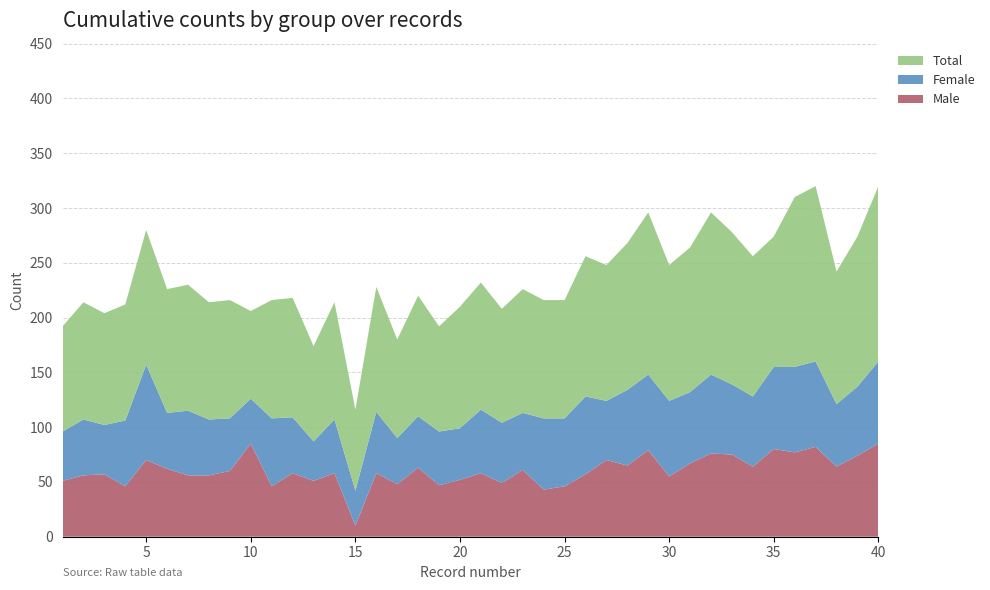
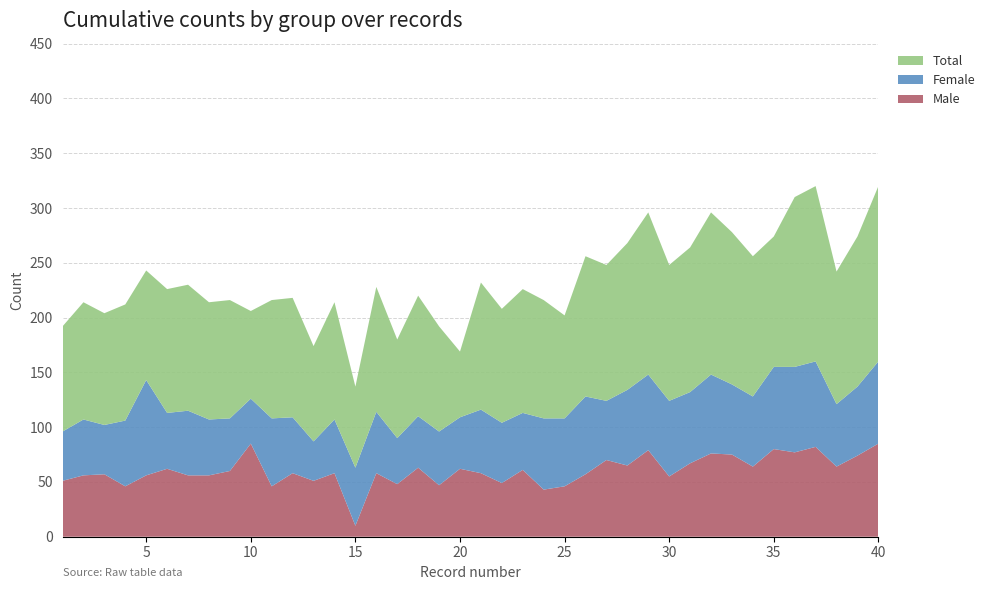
  {
    "Male": {
-     "5": 70,
+     "5": 56,
      "10": 85,
      "15": 10,
-     "20": 52,
+     "20": 62,
      "25": 46,
      "30": 55,
      "35": 80,
      "40": 85
    },
    "Female": {
      "5": 87,
      "10": 41,
-     "15": 32,
+     "15": 53,
      "20": 47,
      "25": 62,
      "30": 69,
      "35": 75,
      "40": 75
    },
    "Total": {
-     "5": 123,
+     "5": 100,
      "10": 80,
      "15": 74,
-     "20": 111,
-     "25": 108,
+     "20": 60,
+     "25": 94,
      "30": 124,
      "35": 119,
      "40": 160
    }
  }
